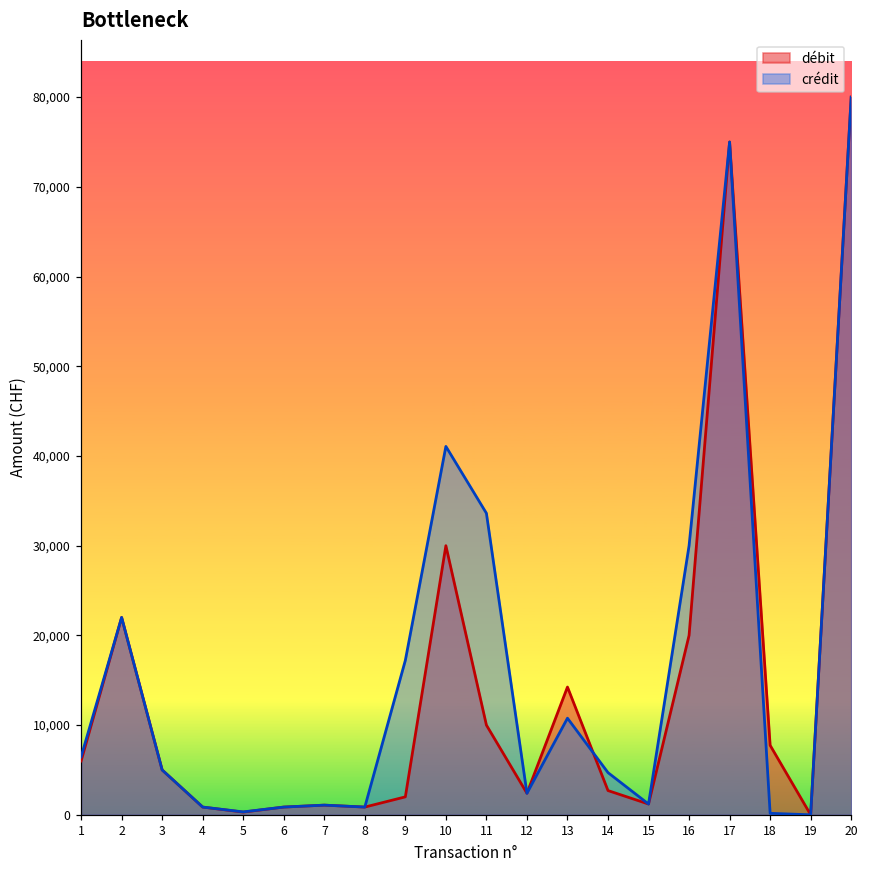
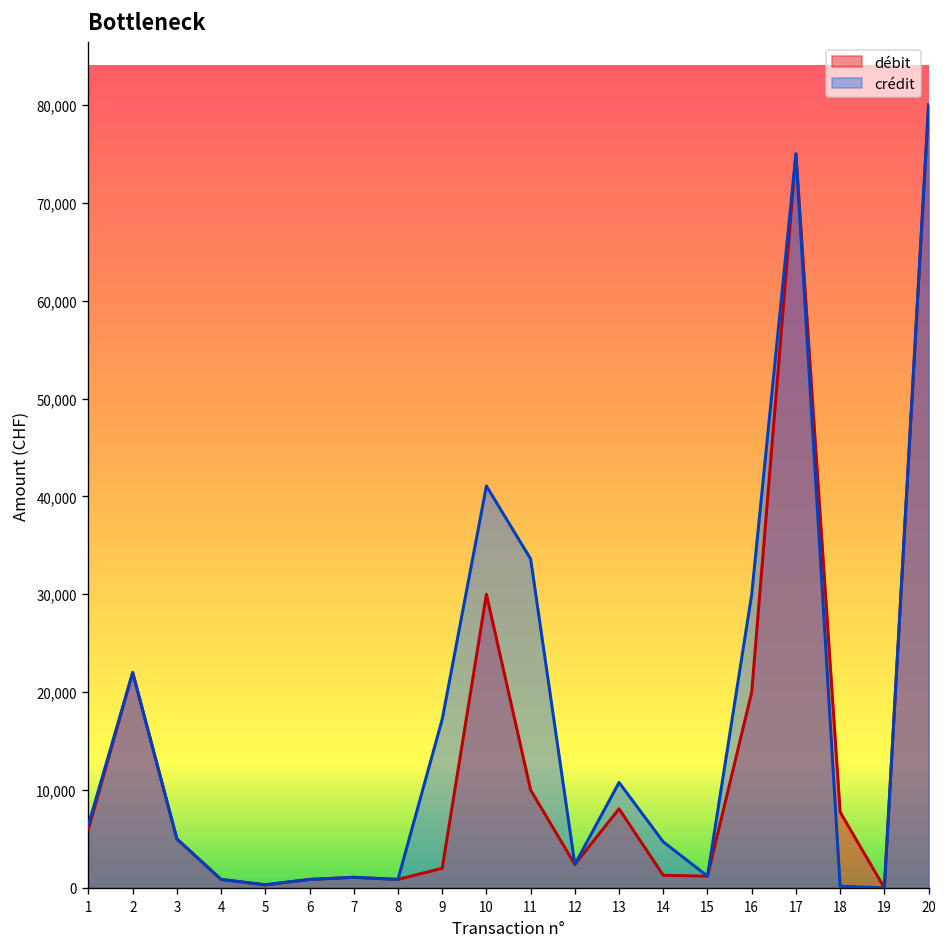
  {
    "débit": {
      "1": "6,000",
      "9": "2,000",
      "10": "30,000",
      "11": "10,000",
-     "13": "14,000",
-     "14": "3,000",
+     "13": "8,000",
+     "14": "1,000",
      "16": "20,000",
      "18": "8,000"
    },
    "crédit": {
      "1": "6,000",
      "9": "17,000",
      "10": "41,000",
      "11": "34,000",
      "13": "11,000",
      "14": "5,000",
      "16": "30,000",
      "18": "0"
    }
  }
